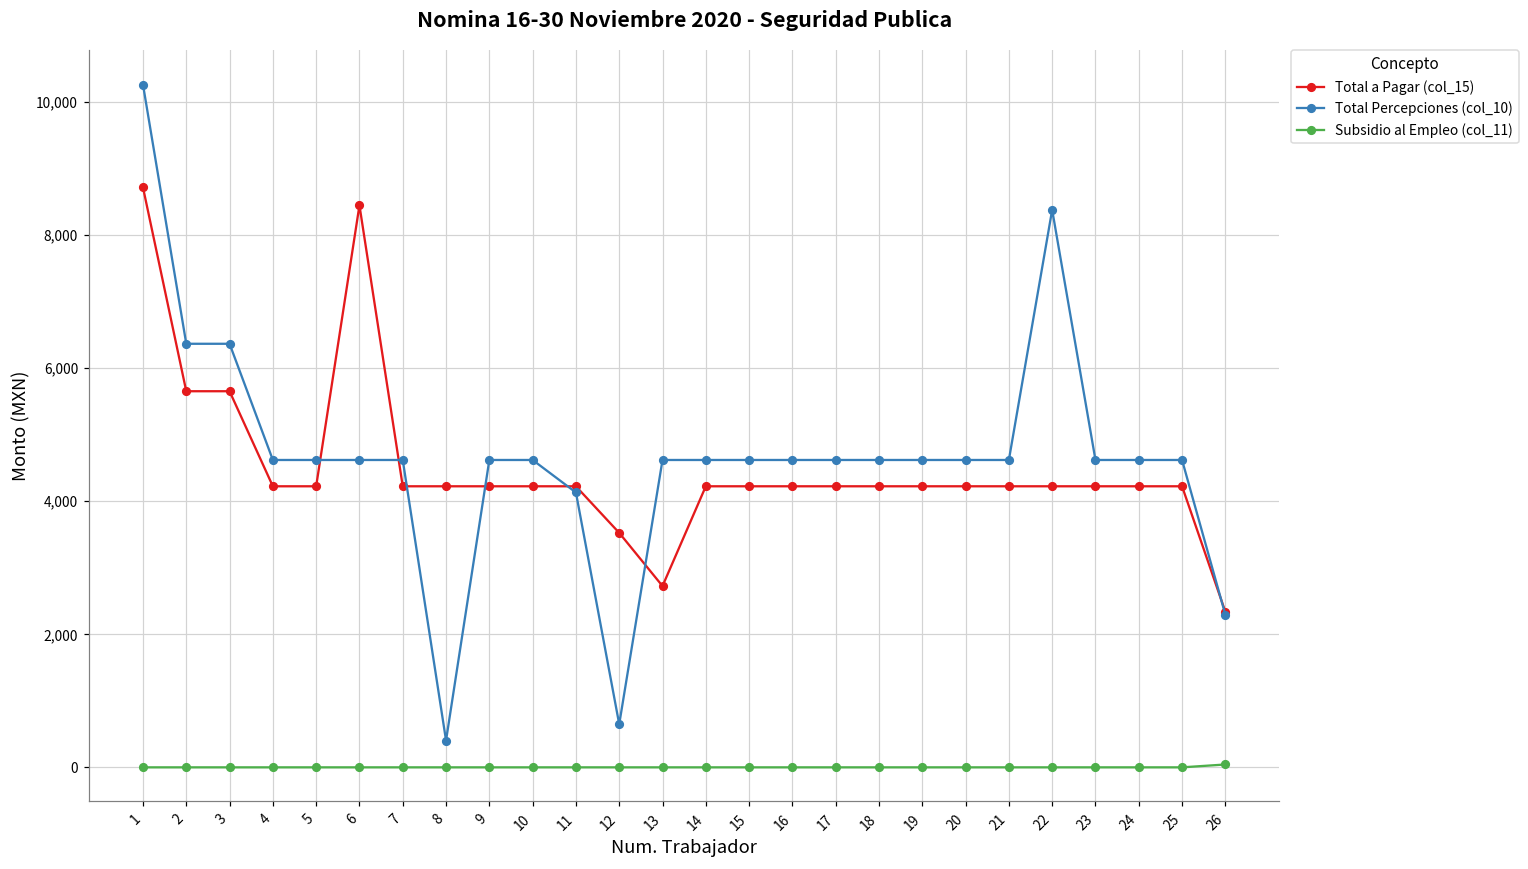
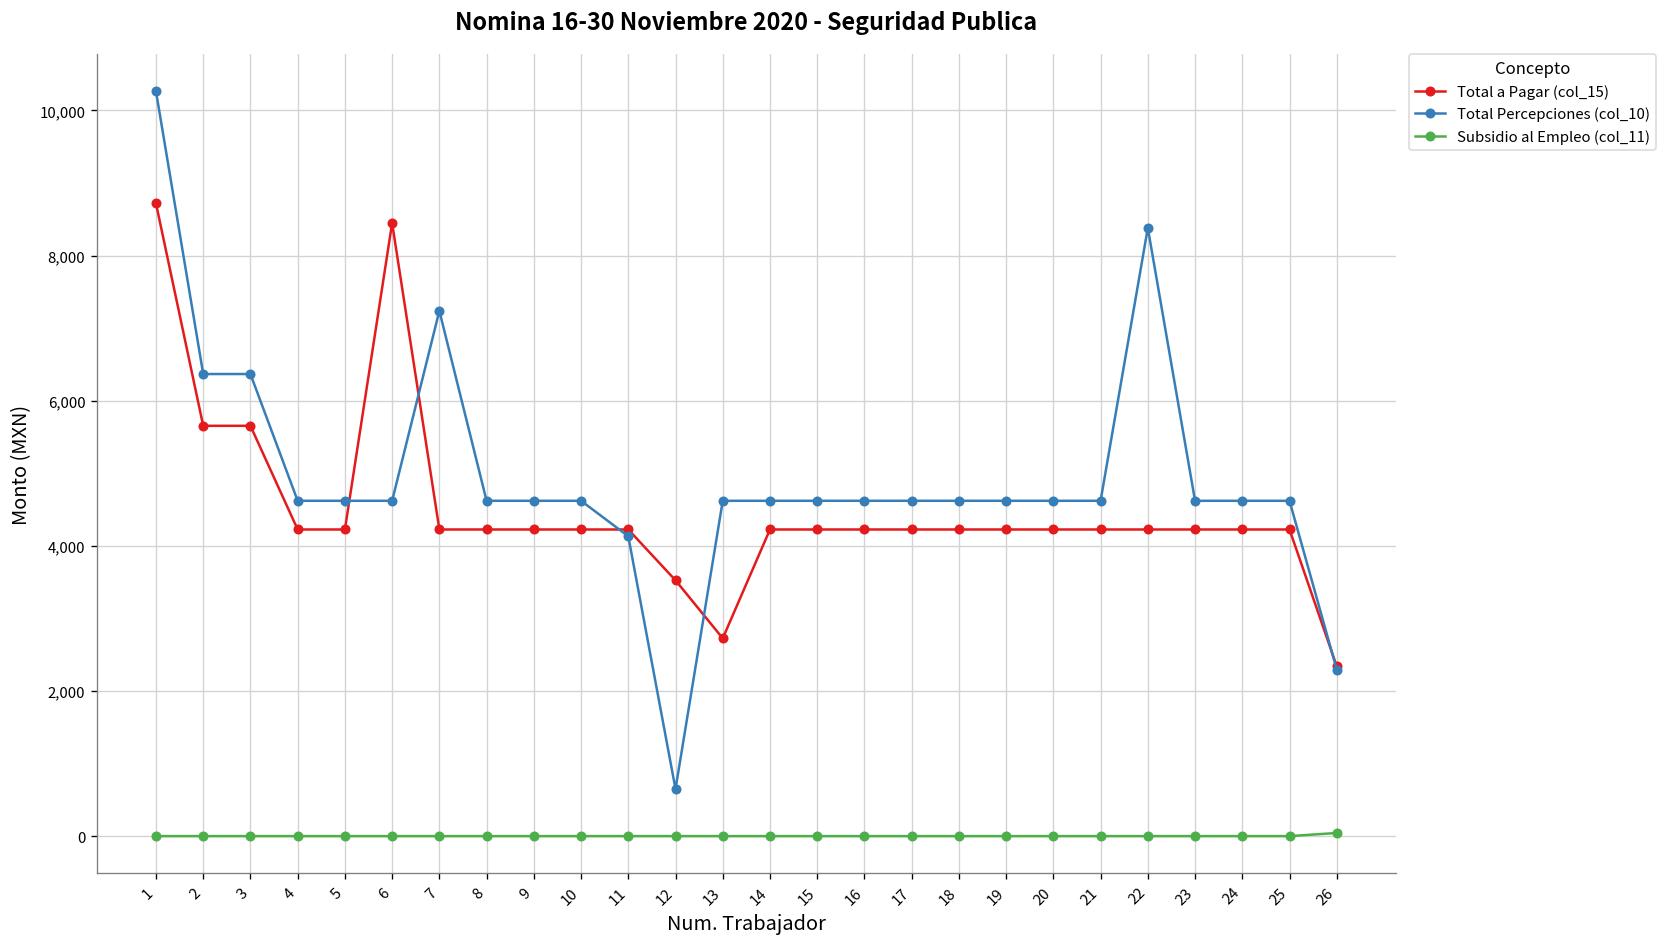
  {
    "Total a Pagar (col_15)": {
      "1": "8,700",
      "2": "5,700",
      "3": "5,700",
      "4": "4,200",
      "5": "4,200",
      "6": "8,400",
      "7": "4,200",
      "8": "4,200",
      "9": "4,200",
      "10": "4,200",
      "11": "4,200",
      "12": "3,500",
      "13": "2,700",
      "14": "4,200",
      "15": "4,200",
      "16": "4,200",
      "17": "4,200",
      "18": "4,200",
      "19": "4,200",
      "20": "4,200",
      "21": "4,200",
      "22": "4,200",
      "23": "4,200",
      "24": "4,200",
      "25": "4,200",
      "26": "2,300"
    },
    "Total Percepciones (col_10)": {
      "1": "10,300",
      "2": "6,400",
      "3": "6,400",
      "4": "4,600",
      "5": "4,600",
      "6": "4,600",
-     "7": "4,600",
-     "8": "400",
+     "7": "7,200",
+     "8": "4,600",
      "9": "4,600",
      "10": "4,600",
      "11": "4,100",
      "12": "600",
      "13": "4,600",
      "14": "4,600",
      "15": "4,600",
      "16": "4,600",
      "17": "4,600",
      "18": "4,600",
      "19": "4,600",
      "20": "4,600",
      "21": "4,600",
      "22": "8,400",
      "23": "4,600",
      "24": "4,600",
      "25": "4,600",
      "26": "2,300"
    },
    "Subsidio al Empleo (col_11)": {
      "1": "0",
      "2": "0",
      "3": "0",
      "4": "0",
      "5": "0",
      "6": "0",
      "7": "0",
      "8": "0",
      "9": "0",
      "10": "0",
      "11": "0",
      "12": "0",
      "13": "0",
      "14": "0",
      "15": "0",
      "16": "0",
      "17": "0",
      "18": "0",
      "19": "0",
      "20": "0",
      "21": "0",
      "22": "0",
      "23": "0",
      "24": "0",
      "25": "0",
      "26": "0"
    }
  }
